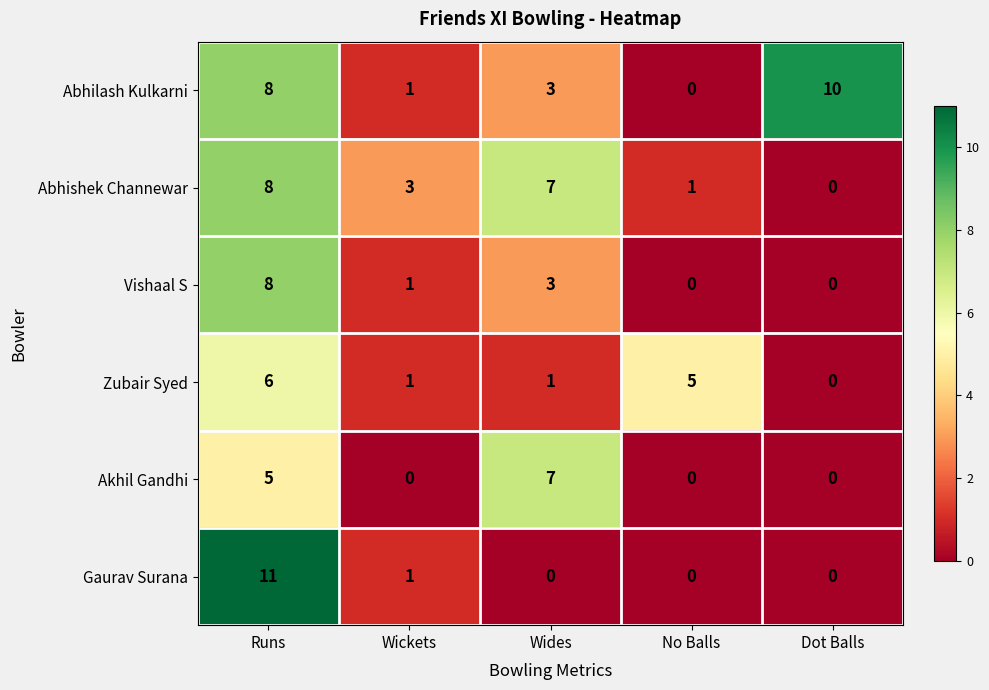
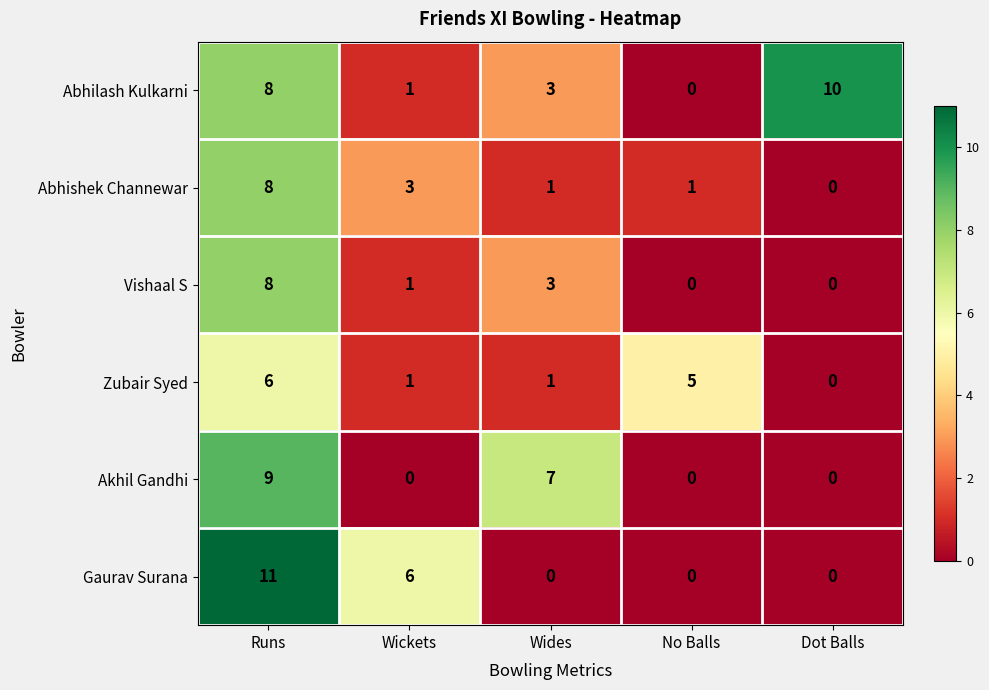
  {
    "Abhilash Kulkarni": {
      "Runs": 8,
      "Wickets": 1,
      "Wides": 3,
      "No Balls": 0,
      "Dot Balls": 10
    },
    "Abhishek Channewar": {
      "Runs": 8,
      "Wickets": 3,
-     "Wides": 7,
+     "Wides": 1,
      "No Balls": 1,
      "Dot Balls": 0
    },
    "Vishaal S": {
      "Runs": 8,
      "Wickets": 1,
      "Wides": 3,
      "No Balls": 0,
      "Dot Balls": 0
    },
    "Zubair Syed": {
      "Runs": 6,
      "Wickets": 1,
      "Wides": 1,
      "No Balls": 5,
      "Dot Balls": 0
    },
    "Akhil Gandhi": {
-     "Runs": 5,
+     "Runs": 9,
      "Wickets": 0,
      "Wides": 7,
      "No Balls": 0,
      "Dot Balls": 0
    },
    "Gaurav Surana": {
      "Runs": 11,
-     "Wickets": 1,
+     "Wickets": 6,
      "Wides": 0,
      "No Balls": 0,
      "Dot Balls": 0
    }
  }
